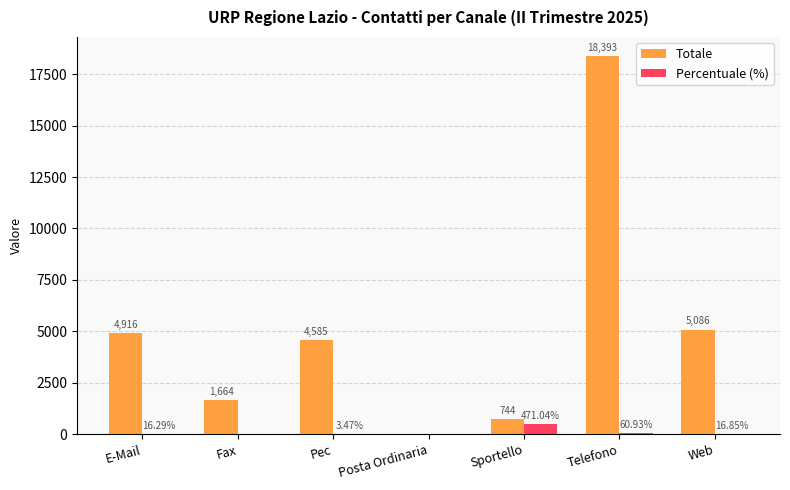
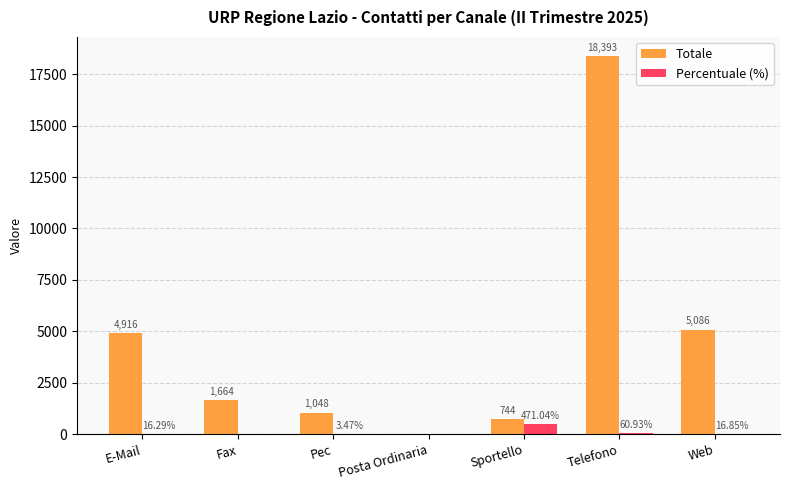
  {
    "Totale": {
      "E-Mail": "4,916",
      "Fax": "1,664",
-     "Pec": "4,585",
+     "Pec": "1,048",
      "Sportello": "744",
      "Telefono": "18,393",
      "Web": "5,086"
    },
    "Percentuale (%)": {
      "E-Mail": "16.29%",
      "Pec": "3.47%",
      "Sportello": "471.04%",
      "Telefono": "60.93%",
      "Web": "16.85%"
    }
  }
